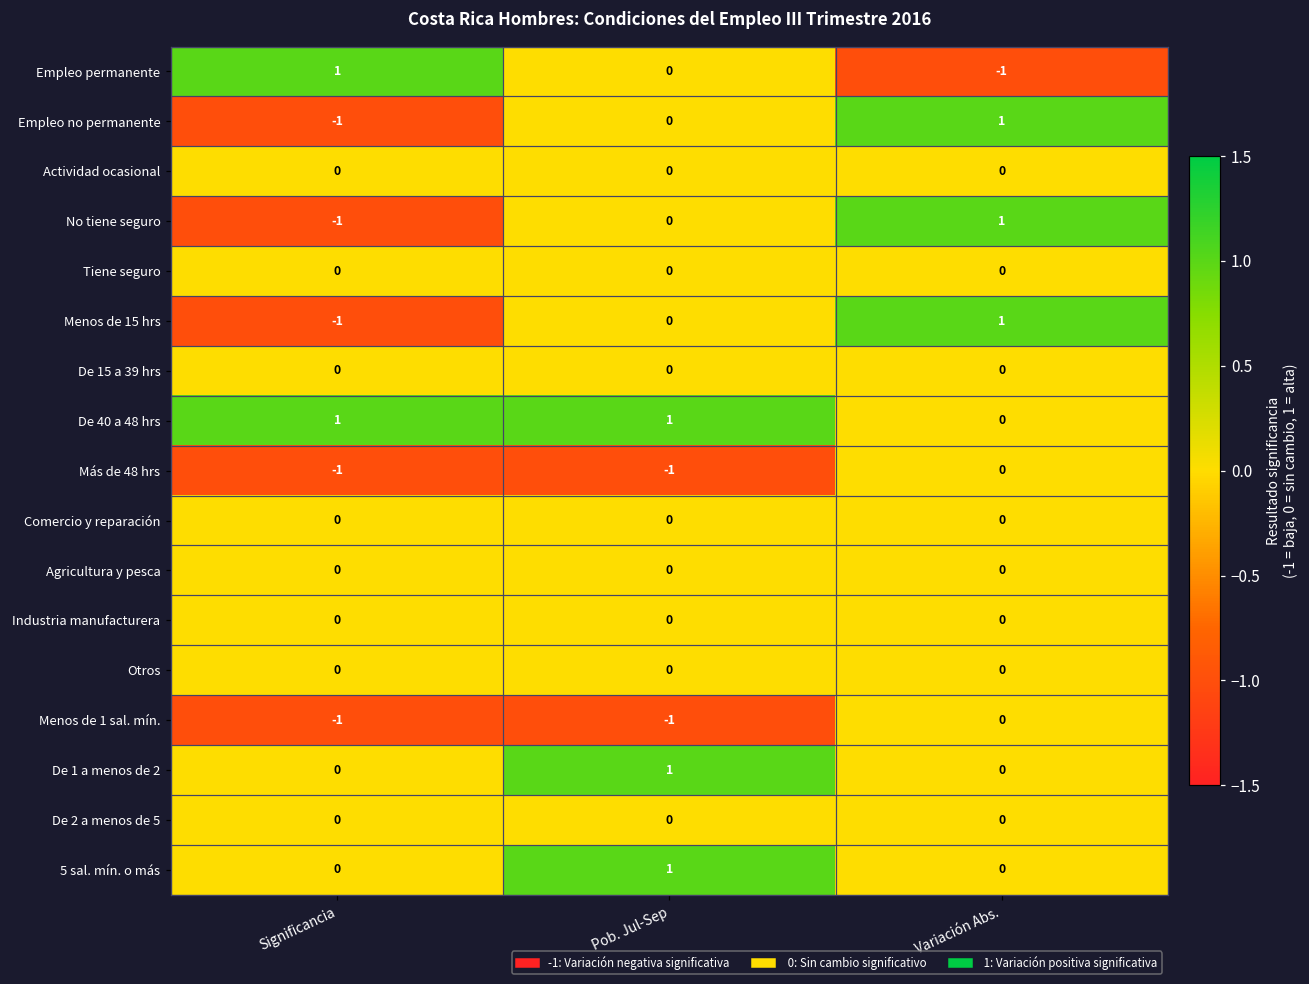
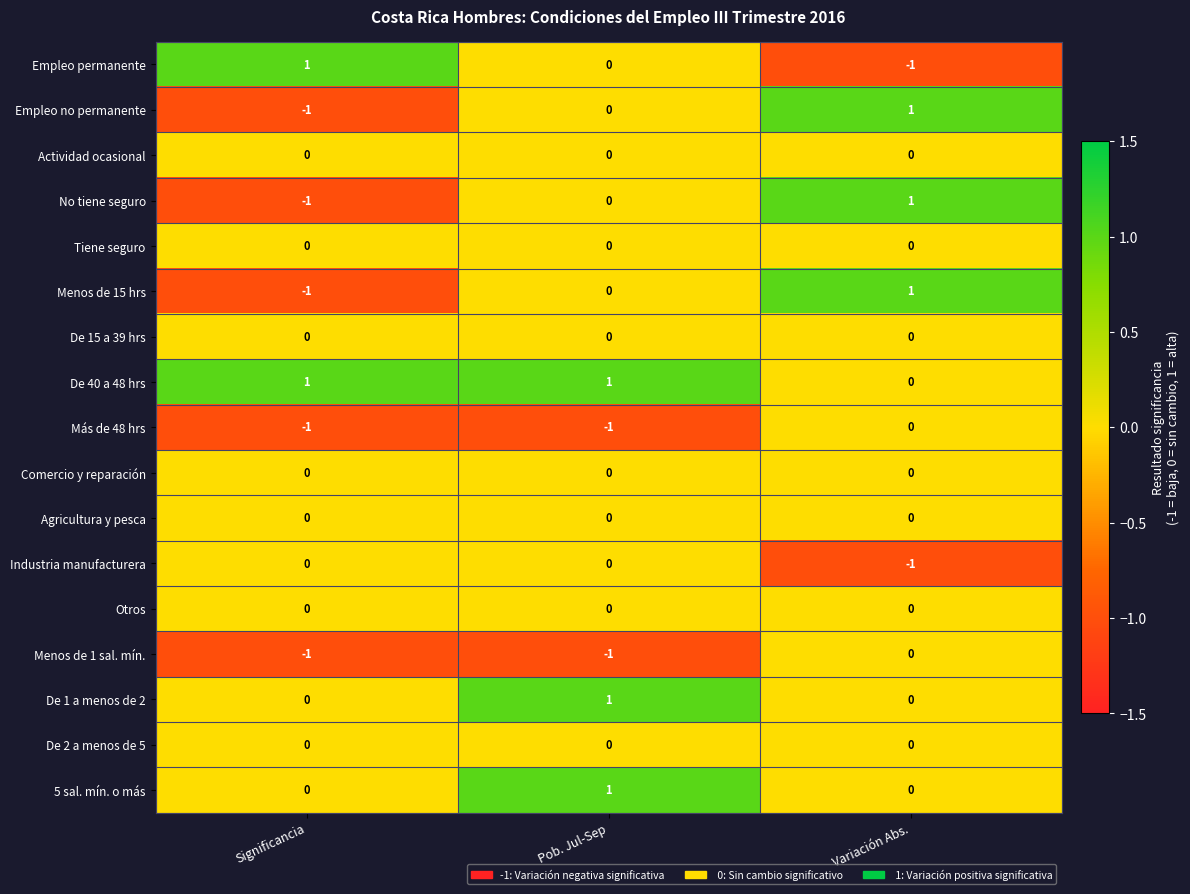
  {
    "Empleo permanente": {
      "Significancia": 1,
      "Pob. Jul-Sep": 0,
      "Variación Abs.": -1
    },
    "Empleo no permanente": {
      "Significancia": -1,
      "Pob. Jul-Sep": 0,
      "Variación Abs.": 1
    },
    "Actividad ocasional": {
      "Significancia": 0,
      "Pob. Jul-Sep": 0,
      "Variación Abs.": 0
    },
    "No tiene seguro": {
      "Significancia": -1,
      "Pob. Jul-Sep": 0,
      "Variación Abs.": 1
    },
    "Tiene seguro": {
      "Significancia": 0,
      "Pob. Jul-Sep": 0,
      "Variación Abs.": 0
    },
    "Menos de 15 hrs": {
      "Significancia": -1,
      "Pob. Jul-Sep": 0,
      "Variación Abs.": 1
    },
    "De 15 a 39 hrs": {
      "Significancia": 0,
      "Pob. Jul-Sep": 0,
      "Variación Abs.": 0
    },
    "De 40 a 48 hrs": {
      "Significancia": 1,
      "Pob. Jul-Sep": 1,
      "Variación Abs.": 0
    },
    "Más de 48 hrs": {
      "Significancia": -1,
      "Pob. Jul-Sep": -1,
      "Variación Abs.": 0
    },
    "Comercio y reparación": {
      "Significancia": 0,
      "Pob. Jul-Sep": 0,
      "Variación Abs.": 0
    },
    "Agricultura y pesca": {
      "Significancia": 0,
      "Pob. Jul-Sep": 0,
      "Variación Abs.": 0
    },
    "Industria manufacturera": {
      "Significancia": 0,
      "Pob. Jul-Sep": 0,
-     "Variación Abs.": 0
+     "Variación Abs.": -1
    },
    "Otros": {
      "Significancia": 0,
      "Pob. Jul-Sep": 0,
      "Variación Abs.": 0
    },
    "Menos de 1 sal. mín.": {
      "Significancia": -1,
      "Pob. Jul-Sep": -1,
      "Variación Abs.": 0
    },
    "De 1 a menos de 2": {
      "Significancia": 0,
      "Pob. Jul-Sep": 1,
      "Variación Abs.": 0
    },
    "De 2 a menos de 5": {
      "Significancia": 0,
      "Pob. Jul-Sep": 0,
      "Variación Abs.": 0
    },
    "5 sal. mín. o más": {
      "Significancia": 0,
      "Pob. Jul-Sep": 1,
      "Variación Abs.": 0
    }
  }
